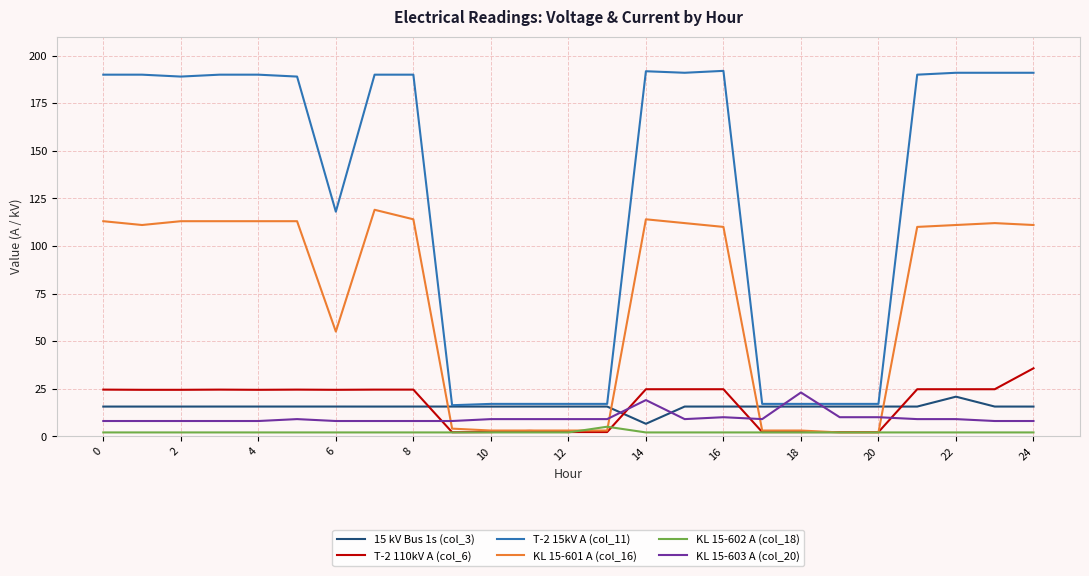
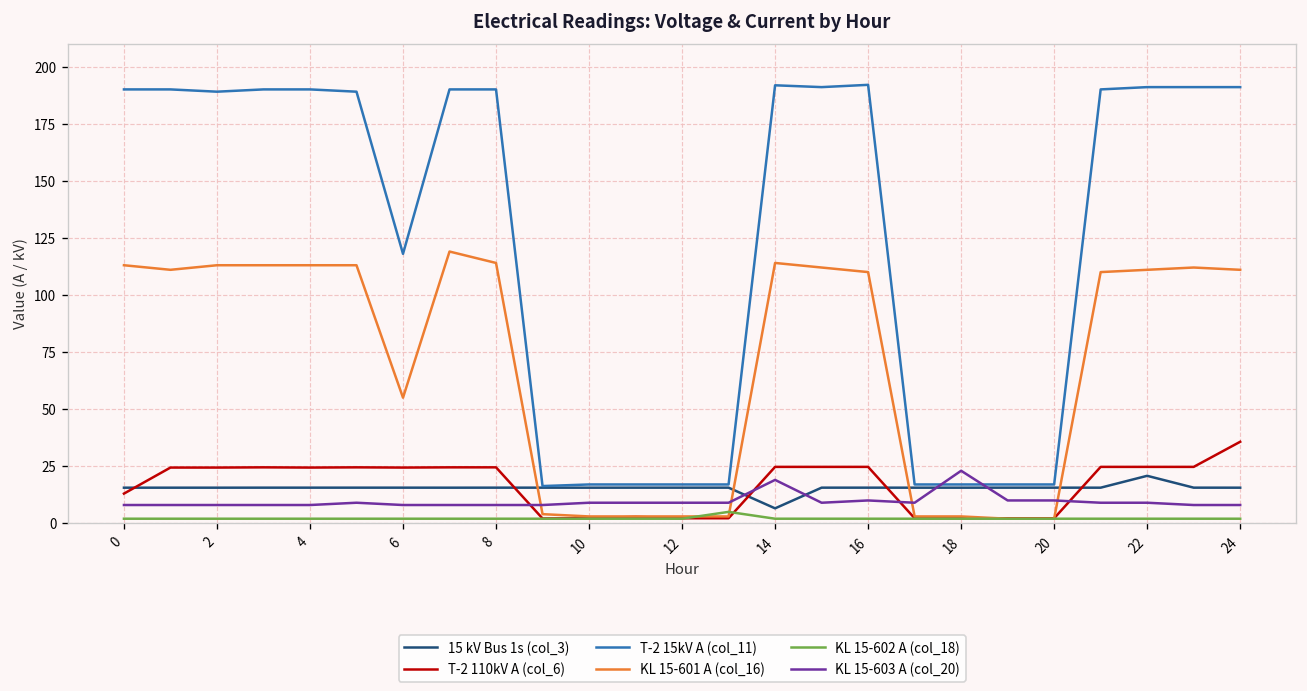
  {
    "15 kV Bus 1s (col_3)": {
      "0": 16,
      "2": 16,
      "4": 16,
      "6": 16,
      "8": 16,
      "10": 16,
      "12": 16,
      "14": 7,
      "16": 16,
      "18": 16,
      "20": 16,
      "22": 21,
      "24": 16
    },
    "T-2 110kV A (col_6)": {
-     "0": 25,
+     "0": 13,
      "2": 24,
      "4": 24,
      "6": 24,
      "8": 25,
      "14": 25,
      "16": 25,
      "22": 25,
      "24": 36
    },
    "T-2 15kV A (col_11)": {
      "0": 190,
      "2": 189,
      "4": 190,
      "6": 118,
      "8": 190,
      "10": 17,
      "12": 17,
      "14": 192,
      "16": 192,
      "18": 17,
      "20": 17,
      "22": 191,
      "24": 191
    },
    "KL 15-601 A (col_16)": {
      "0": 113,
      "2": 113,
      "4": 113,
      "6": 55,
      "8": 114,
      "14": 114,
      "16": 110,
      "22": 111,
      "24": 111
    },
    "KL 15-602 A (col_18)": {
      "0": 2,
      "2": 2,
      "4": 2,
      "6": 2,
      "8": 2,
      "14": 2,
      "16": 2,
      "22": 2,
      "24": 2
    },
    "KL 15-603 A (col_20)": {
      "0": 8,
      "2": 8,
      "4": 8,
      "6": 8,
      "8": 8,
      "10": 9,
      "12": 9,
      "14": 19,
      "16": 10,
      "18": 23,
      "20": 10,
      "22": 9,
      "24": 8
    }
  }
